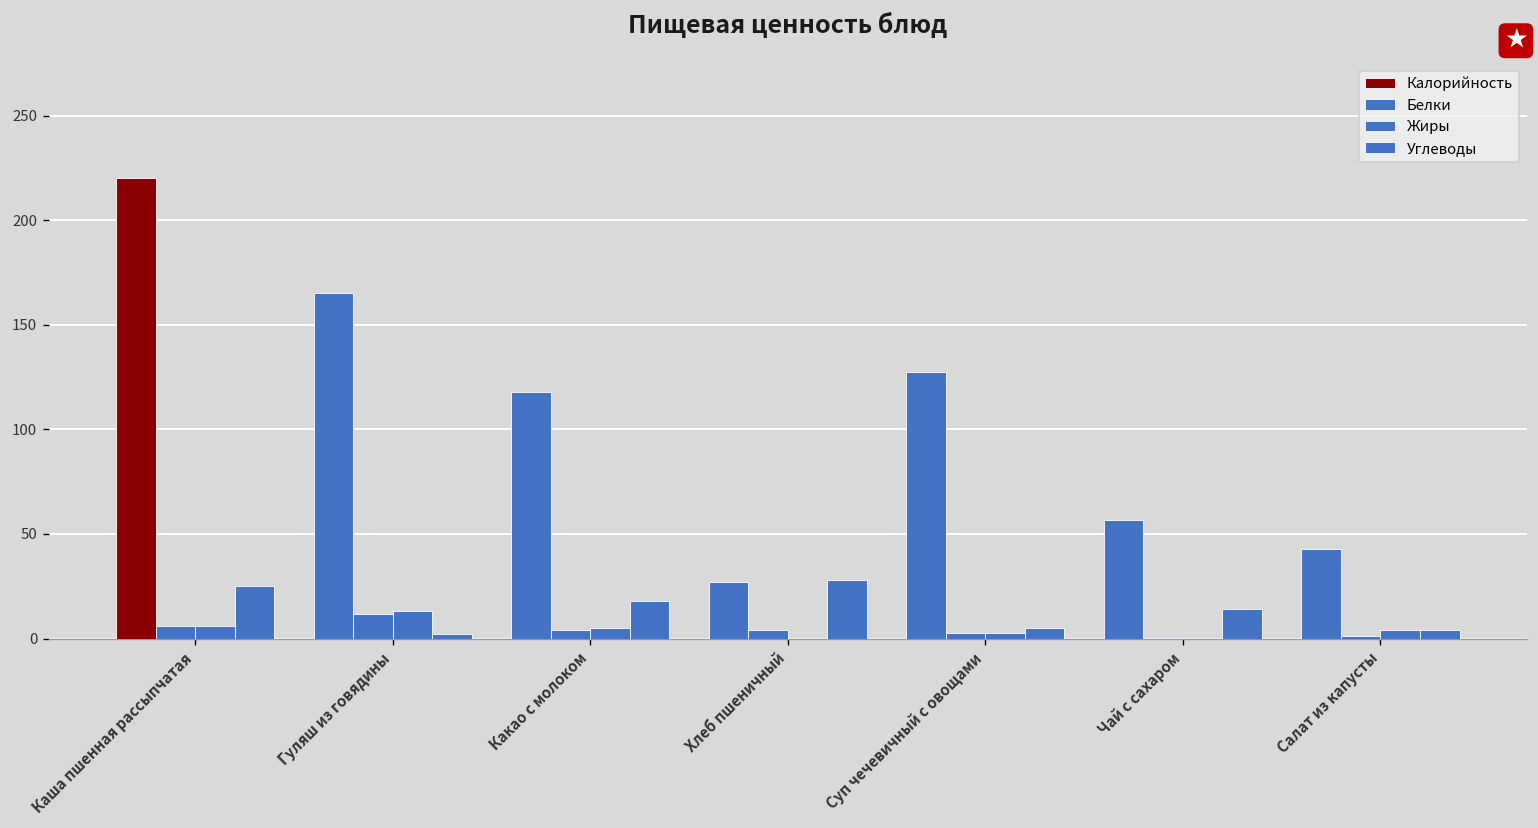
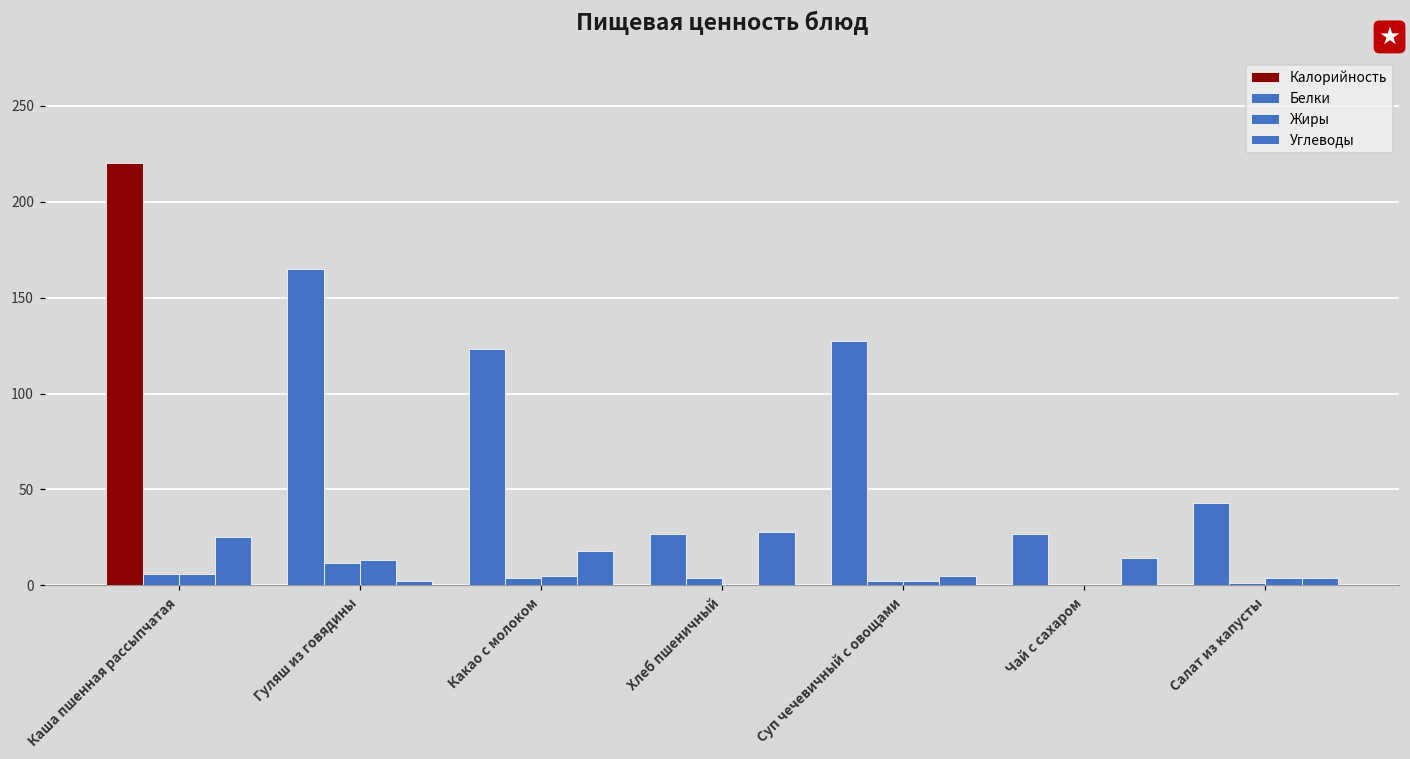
  {
    "Калорийность": {
      "Каша пшенная рассыпчатая": 220,
      "Гуляш из говядины": 165,
-     "Какао с молоком": 118,
+     "Какао с молоком": 123,
      "Хлеб пшеничный": 27,
      "Суп чечевичный с овощами": 128,
-     "Чай с сахаром": 57,
+     "Чай с сахаром": 27,
      "Салат из капусты": 43
    }
  }
